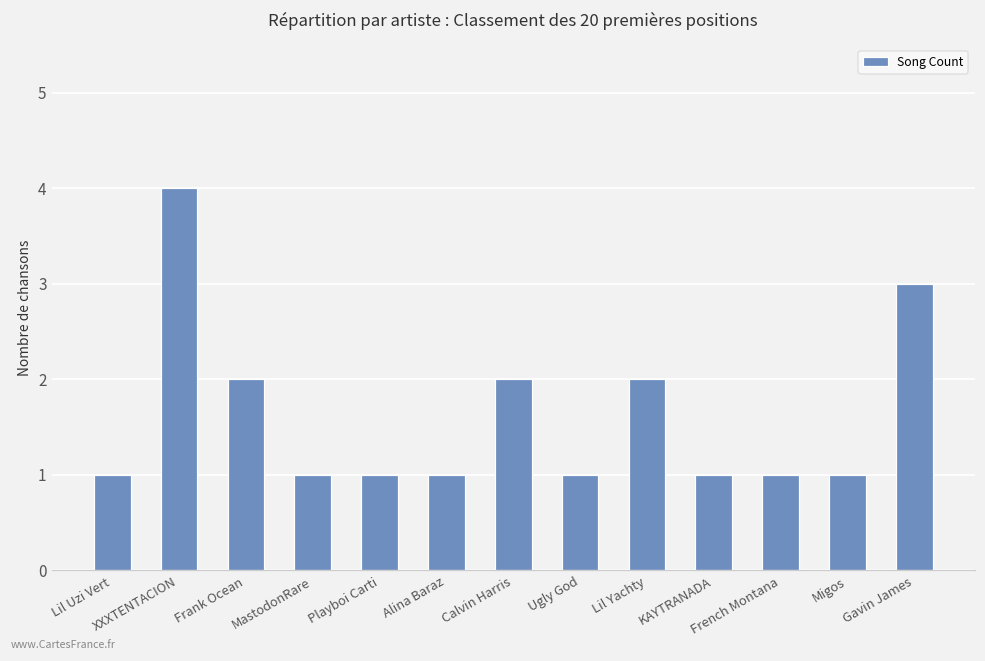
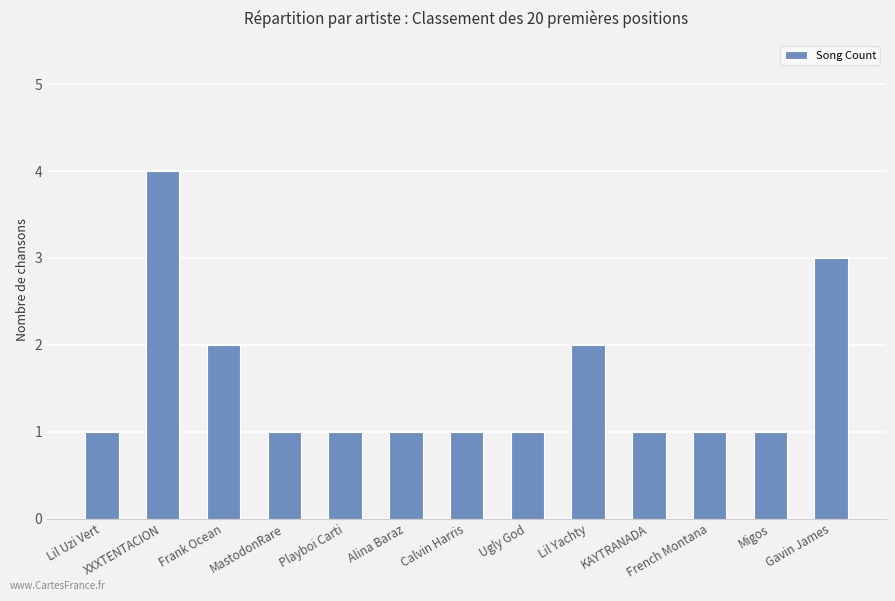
  {
    "Lil Uzi Vert": 1,
    "XXXTENTACION": 4,
    "Frank Ocean": 2,
    "MastodonRare": 1,
    "Playboi Carti": 1,
    "Alina Baraz": 1,
-   "Calvin Harris": 2,
+   "Calvin Harris": 1,
    "Ugly God": 1,
    "Lil Yachty": 2,
    "KAYTRANADA": 1,
    "French Montana": 1,
    "Migos": 1,
    "Gavin James": 3
  }
